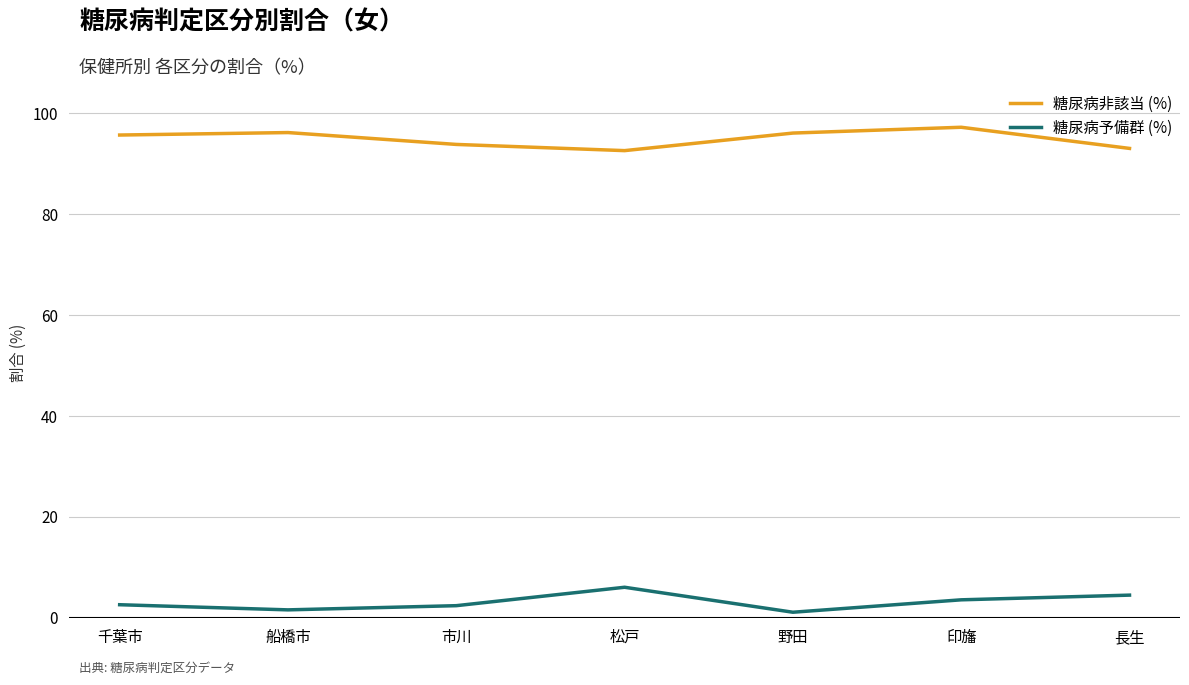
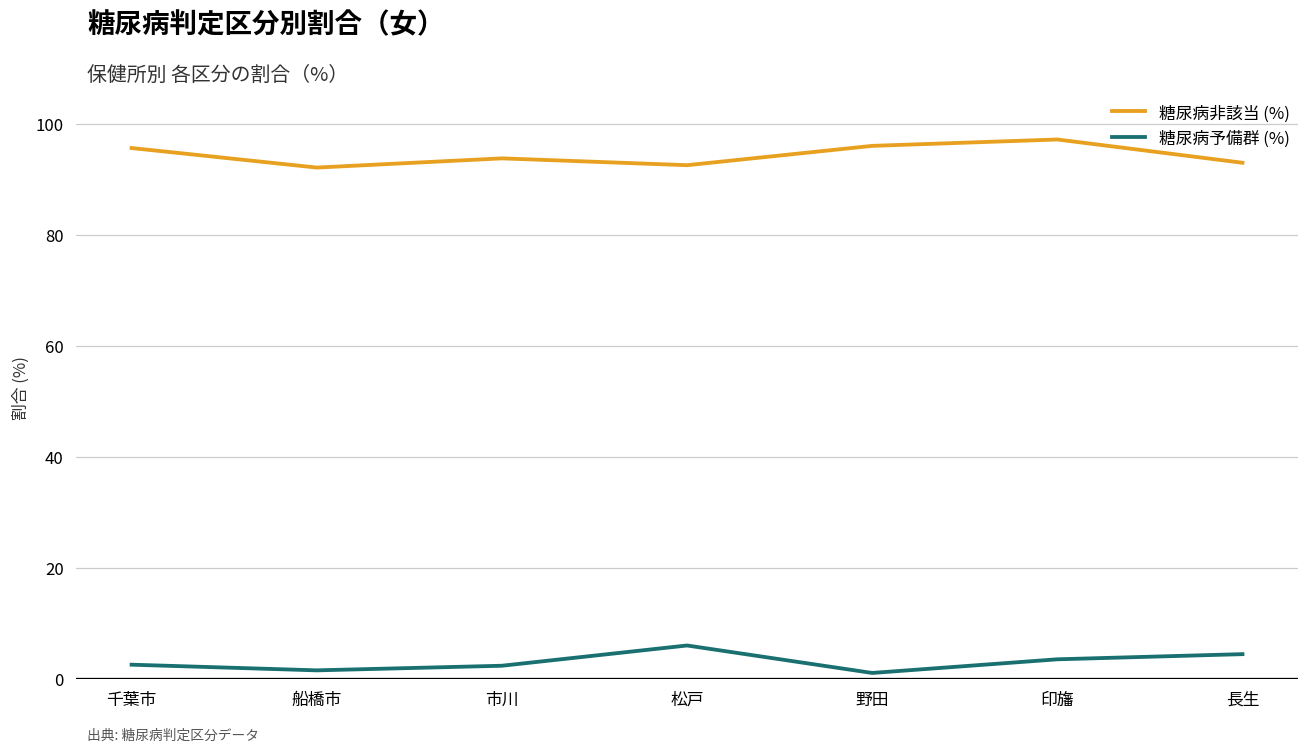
  {
    "糖尿病非該当 (%)": {
      "千葉市": 96,
-     "船橋市": 96,
+     "船橋市": 92,
      "市川": 94,
      "松戸": 93,
      "野田": 96,
      "印旛": 97,
      "長生": 93
    },
    "糖尿病予備群 (%)": {
      "千葉市": 3,
      "船橋市": 2,
      "市川": 2,
      "松戸": 6,
      "野田": 1,
      "印旛": 4,
      "長生": 5
    }
  }
